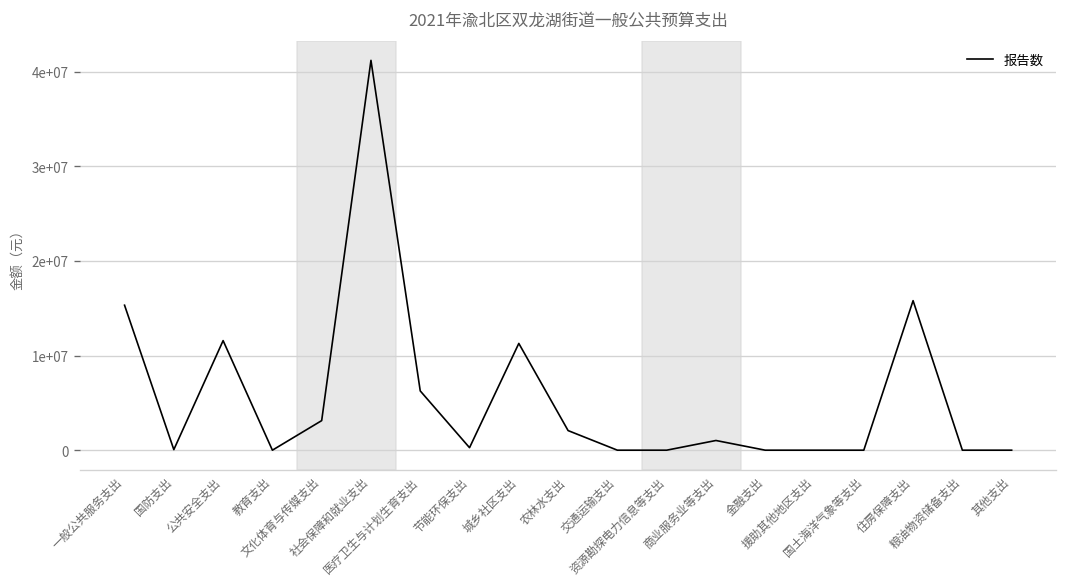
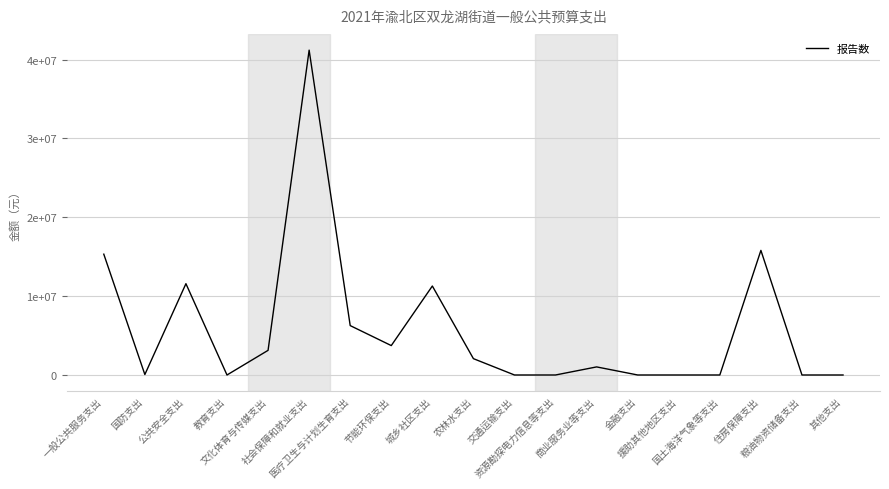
  {
    "一般公共服务支出": 15000000,
    "国防支出": 0,
    "公共安全支出": 12000000,
    "教育支出": 0,
    "文化体育与传媒支出": 3000000,
    "社会保障和就业支出": 41000000,
    "医疗卫生与计划生育支出": 6000000,
-   "节能环保支出": 0,
+   "节能环保支出": 4000000,
    "城乡社区支出": 11000000,
    "农林水支出": 2000000,
    "交通运输支出": 0,
    "资源勘探电力信息等支出": 0,
    "商业服务业等支出": 1000000,
    "金融支出": 0,
    "援助其他地区支出": 0,
    "国土海洋气象等支出": 0,
    "住房保障支出": 16000000,
    "粮油物资储备支出": 0,
    "其他支出": 0
  }
